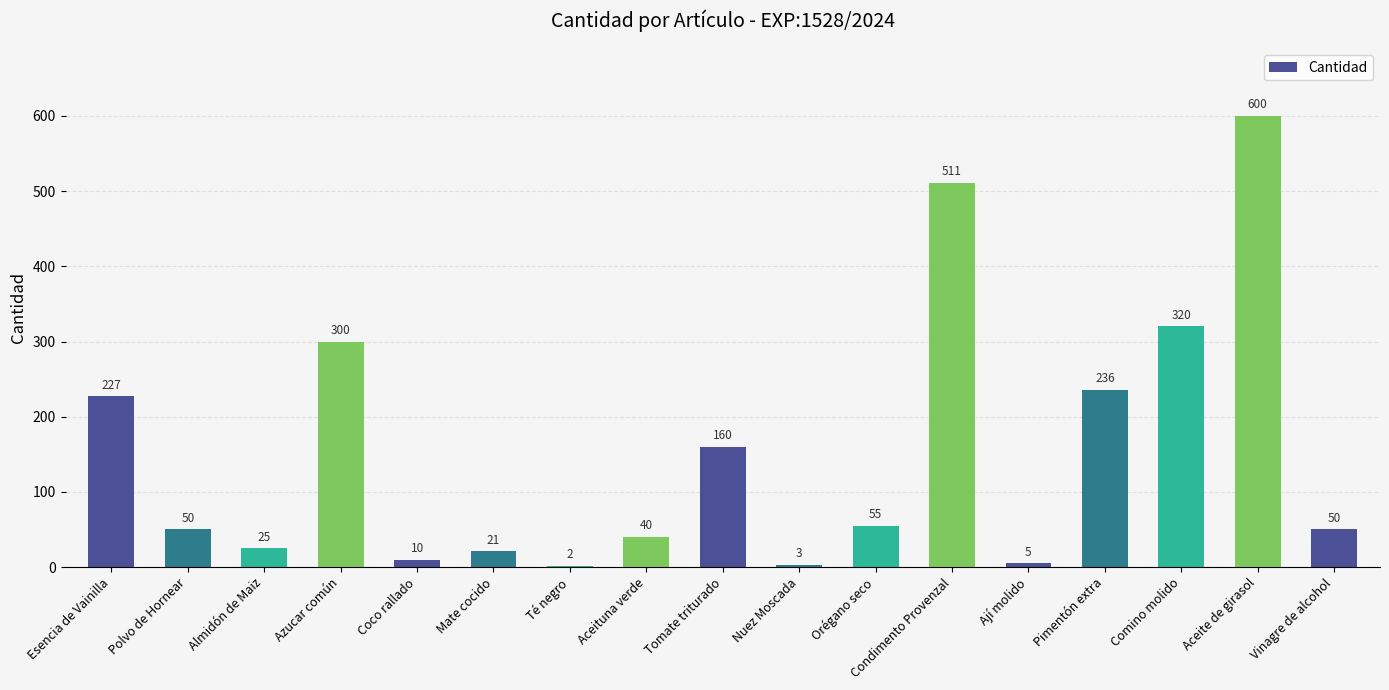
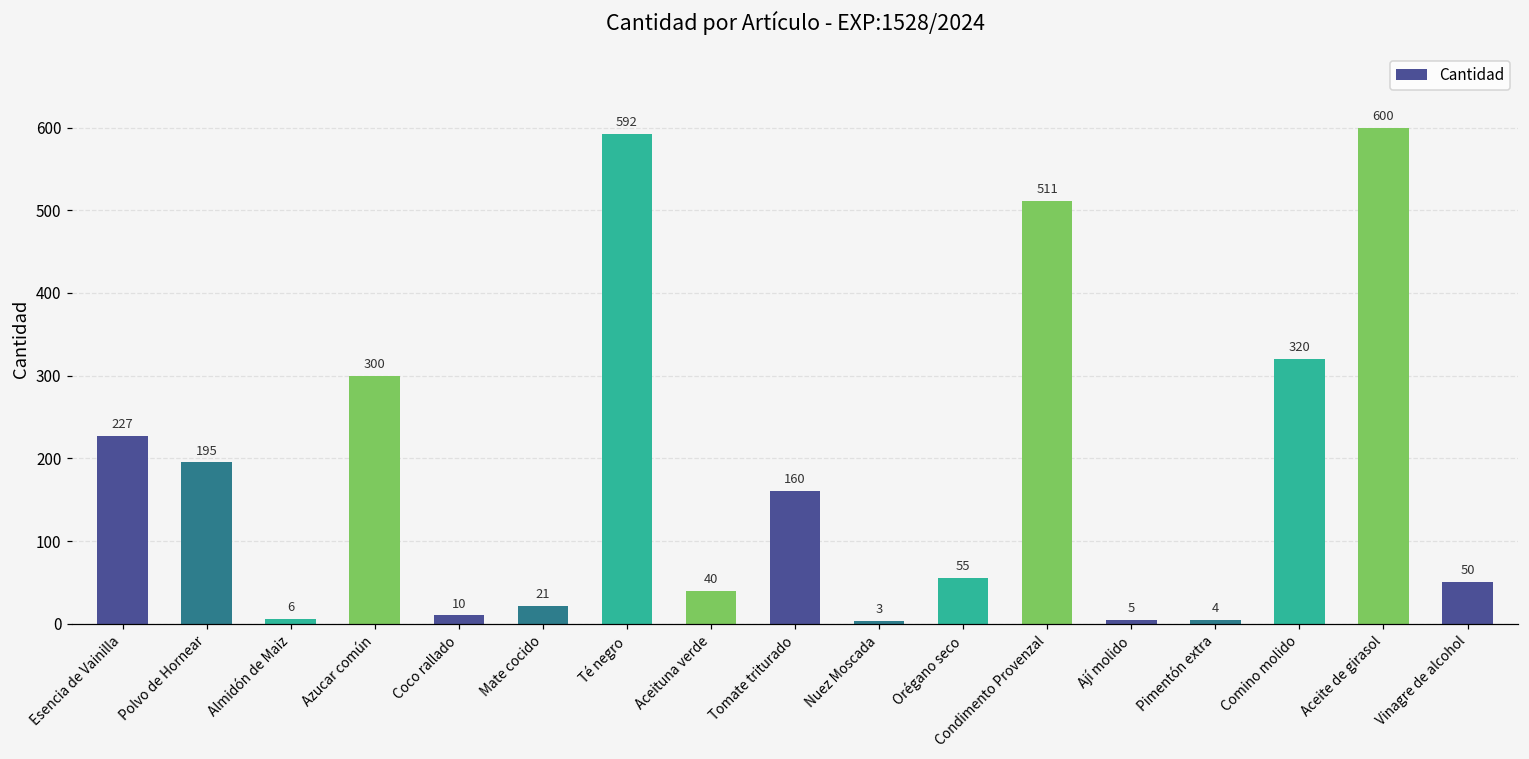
  {
    "Esencia de Vainilla": 227,
-   "Polvo de Hornear": 50,
-   "Almidón de Maiz": 25,
+   "Polvo de Hornear": 195,
+   "Almidón de Maiz": 6,
    "Azucar común": 300,
    "Coco rallado": 10,
    "Mate cocido": 21,
-   "Té negro": 2,
+   "Té negro": 592,
    "Aceituna verde": 40,
    "Tomate triturado": 160,
    "Nuez Moscada": 3,
    "Orégano seco": 55,
    "Condimento Provenzal": 511,
    "Ají molido": 5,
-   "Pimentón extra": 236,
+   "Pimentón extra": 4,
    "Comino molido": 320,
    "Aceite de girasol": 600,
    "Vinagre de alcohol": 50
  }
